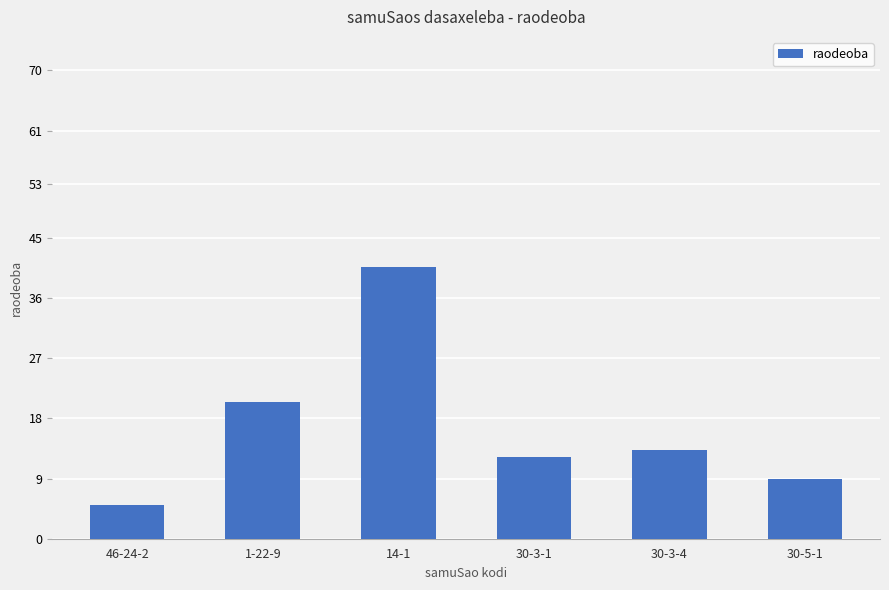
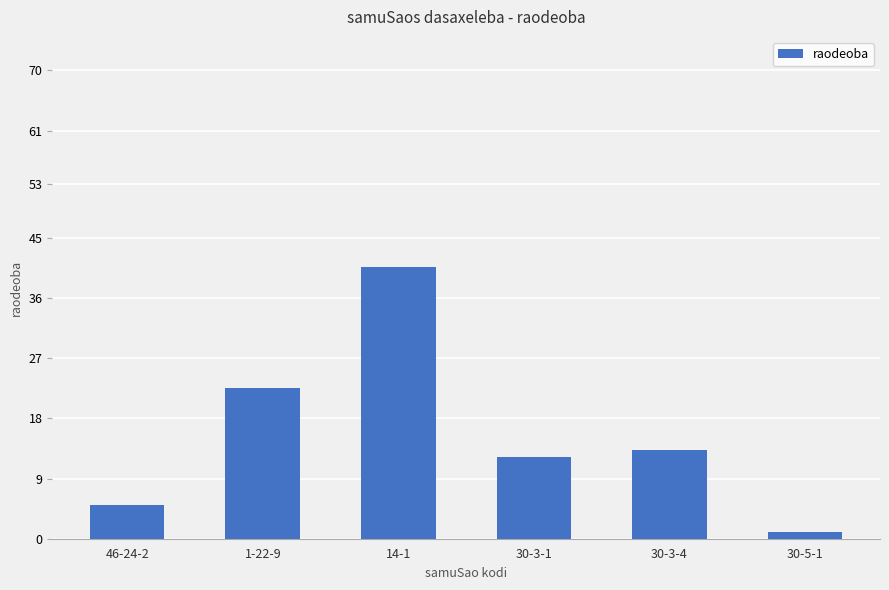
  {
    "46-24-2": 5,
-   "1-22-9": 20,
+   "1-22-9": 23,
    "14-1": 41,
    "30-3-1": 12,
    "30-3-4": 13,
-   "30-5-1": 9
+   "30-5-1": 1
  }
